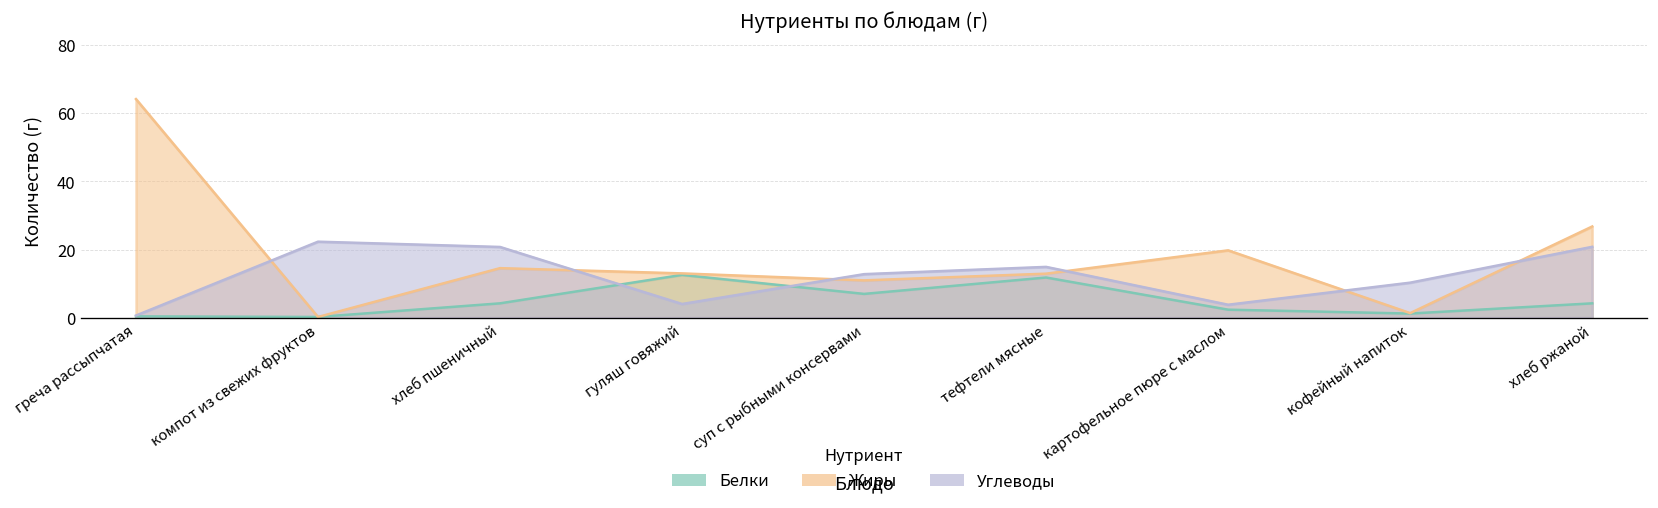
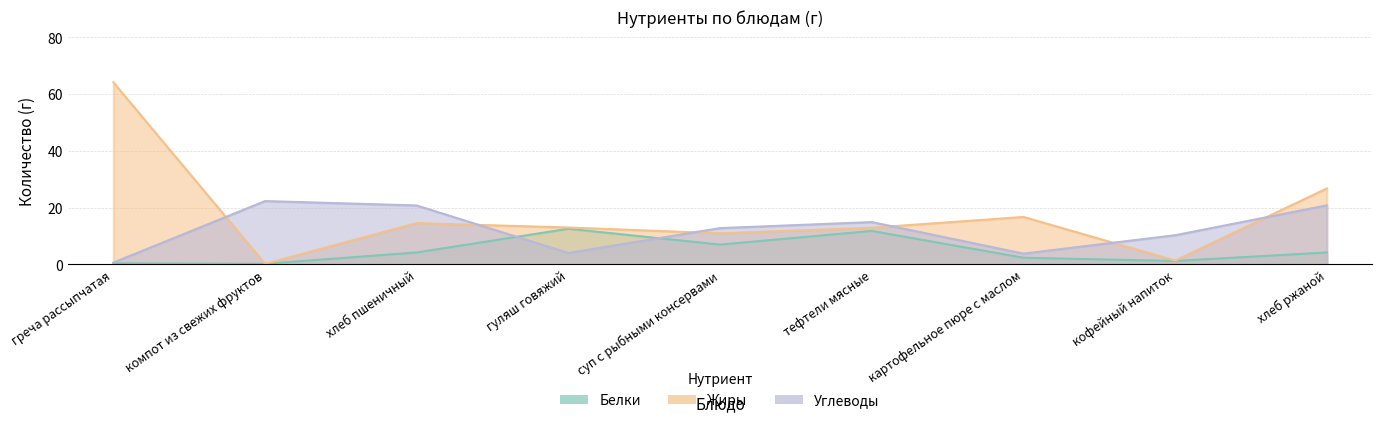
  {
    "Жиры": {
      "греча рассыпчатая": 64,
      "хлеб пшеничный": 15,
      "суп с рыбными консервами": 11,
      "тефтели мясные": 13,
-     "картофельное пюре с маслом": 20,
+     "картофельное пюре с маслом": 17,
      "хлеб ржаной": 27
    }
  }
